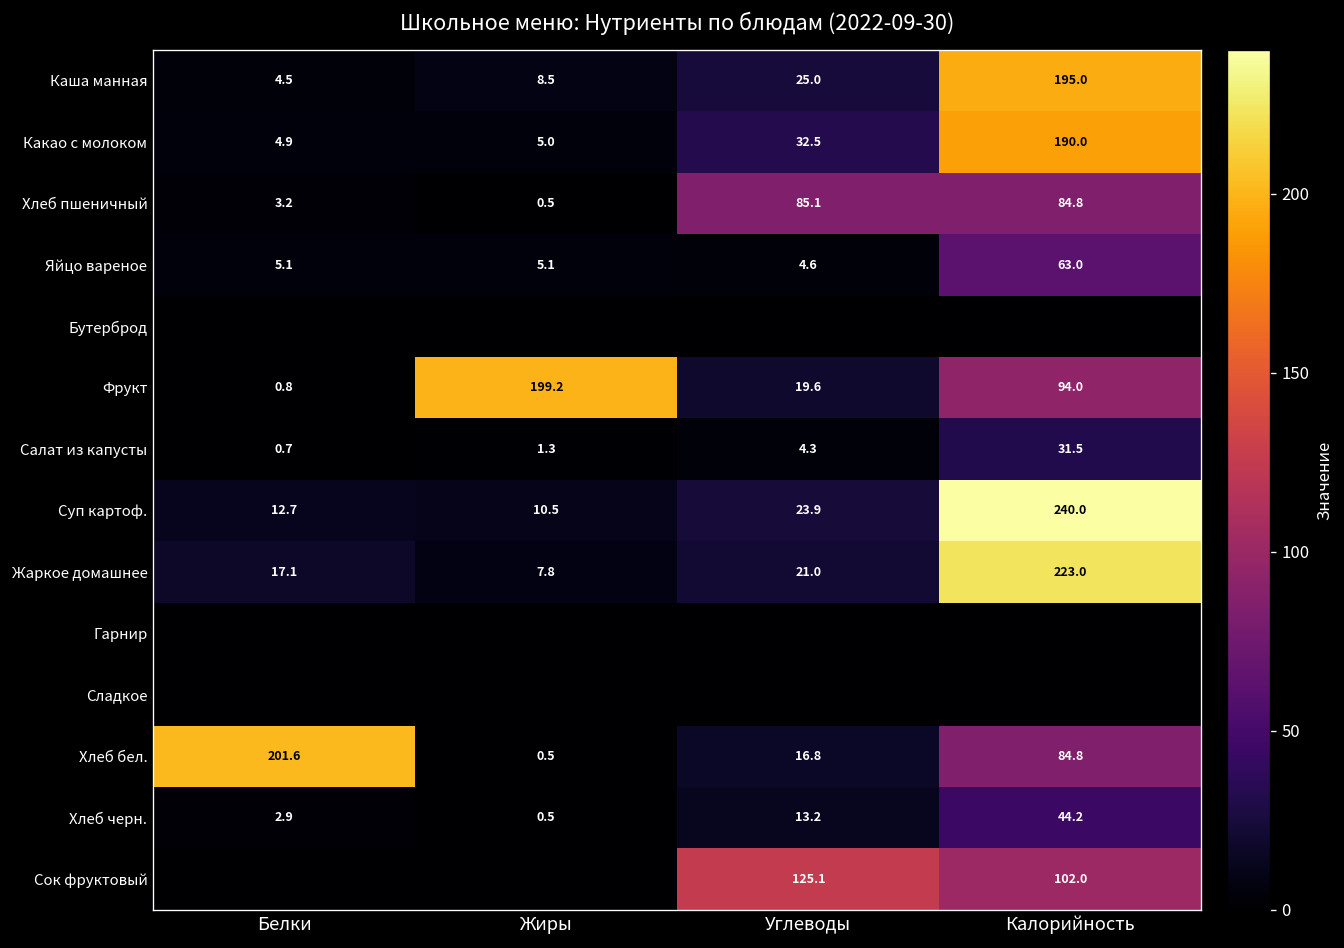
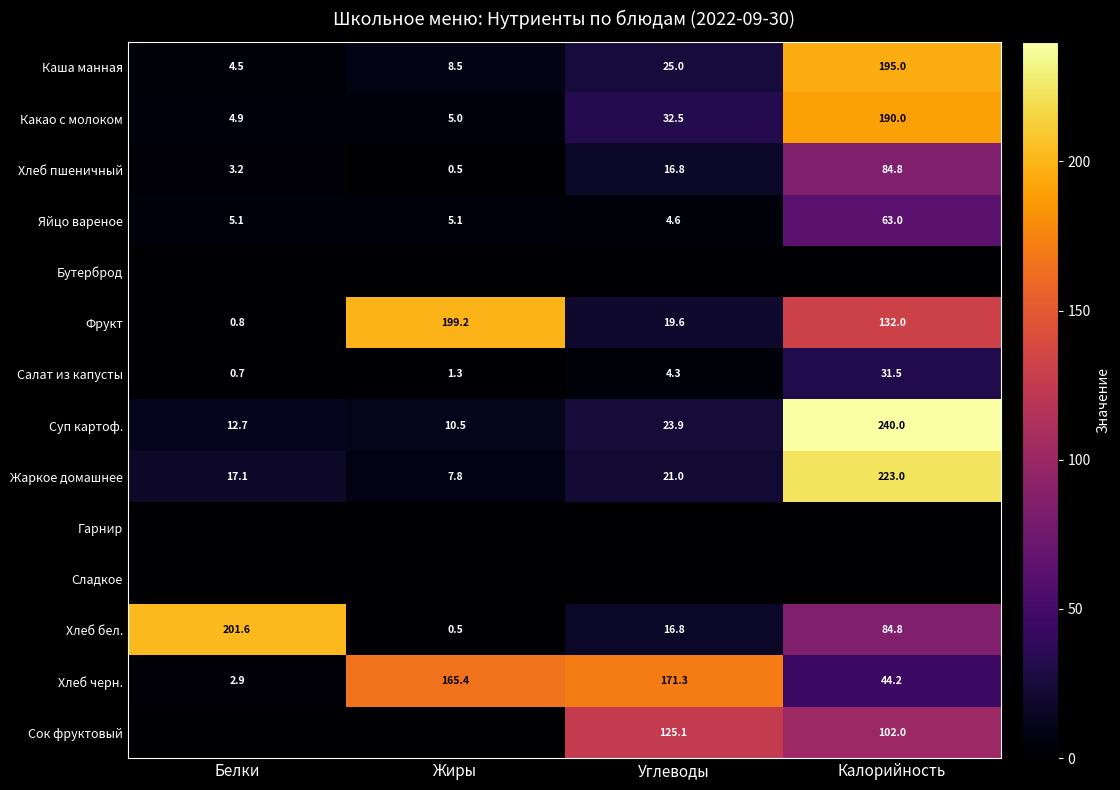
  {
    "Каша манная": {
      "Белки": 4.5,
      "Жиры": 8.5,
      "Углеводы": 25.0,
      "Калорийность": 195.0
    },
    "Какао с молоком": {
      "Белки": 4.9,
      "Жиры": 5.0,
      "Углеводы": 32.5,
      "Калорийность": 190.0
    },
    "Хлеб пшеничный": {
      "Белки": 3.2,
      "Жиры": 0.5,
-     "Углеводы": 85.1,
+     "Углеводы": 16.8,
      "Калорийность": 84.8
    },
    "Яйцо вареное": {
      "Белки": 5.1,
      "Жиры": 5.1,
      "Углеводы": 4.6,
      "Калорийность": 63.0
    },
    "Фрукт": {
      "Белки": 0.8,
      "Жиры": 199.2,
      "Углеводы": 19.6,
-     "Калорийность": 94.0
+     "Калорийность": 132.0
    },
    "Салат из капусты": {
      "Белки": 0.7,
      "Жиры": 1.3,
      "Углеводы": 4.3,
      "Калорийность": 31.5
    },
    "Суп картоф.": {
      "Белки": 12.7,
      "Жиры": 10.5,
      "Углеводы": 23.9,
      "Калорийность": 240.0
    },
    "Жаркое домашнее": {
      "Белки": 17.1,
      "Жиры": 7.8,
      "Углеводы": 21.0,
      "Калорийность": 223.0
    },
    "Хлеб бел.": {
      "Белки": 201.6,
      "Жиры": 0.5,
      "Углеводы": 16.8,
      "Калорийность": 84.8
    },
    "Хлеб черн.": {
      "Белки": 2.9,
-     "Жиры": 0.5,
-     "Углеводы": 13.2,
+     "Жиры": 165.4,
+     "Углеводы": 171.3,
      "Калорийность": 44.2
    },
    "Сок фруктовый": {
      "Углеводы": 125.1,
      "Калорийность": 102.0
    }
  }
